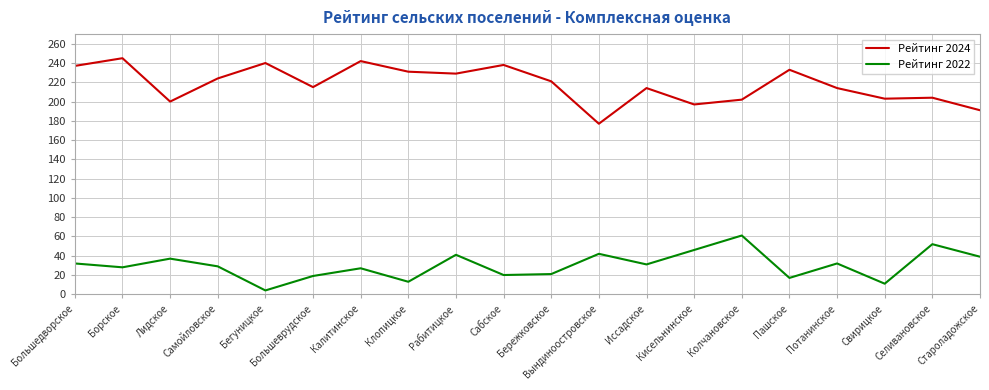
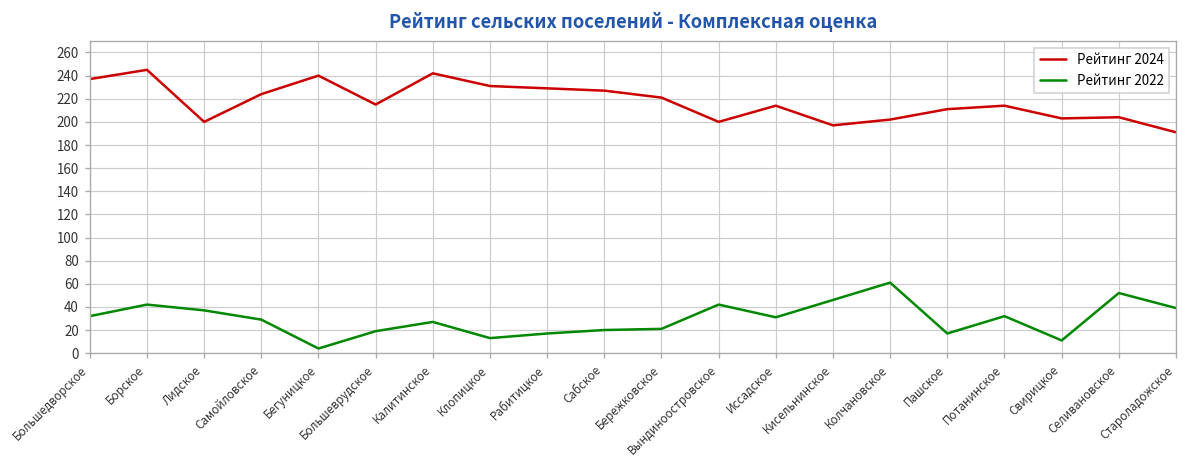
  {
    "Рейтинг 2024": {
      "Большедворское": 240,
      "Борское": 250,
      "Лидское": 200,
      "Самойловское": 220,
      "Бегуницкое": 240,
      "Большеврудское": 220,
      "Калитинское": 240,
      "Клопицкое": 230,
      "Рабитицкое": 230,
-     "Сабское": 240,
+     "Сабское": 230,
      "Бережковское": 220,
-     "Вындиноостровское": 180,
+     "Вындиноостровское": 200,
      "Иссадское": 210,
      "Кисельнинское": 200,
      "Колчановское": 200,
-     "Пашское": 230,
+     "Пашское": 210,
      "Потанинское": 210,
      "Свирицкое": 200,
      "Селивановское": 200,
      "Староладожское": 190
    },
    "Рейтинг 2022": {
      "Большедворское": 30,
-     "Борское": 30,
+     "Борское": 40,
      "Лидское": 40,
      "Самойловское": 30,
      "Бегуницкое": 0,
      "Большеврудское": 20,
      "Калитинское": 30,
      "Клопицкое": 10,
-     "Рабитицкое": 40,
+     "Рабитицкое": 20,
      "Сабское": 20,
      "Бережковское": 20,
      "Вындиноостровское": 40,
      "Иссадское": 30,
      "Кисельнинское": 50,
      "Колчановское": 60,
      "Пашское": 20,
      "Потанинское": 30,
      "Свирицкое": 10,
      "Селивановское": 50,
      "Староладожское": 40
    }
  }
